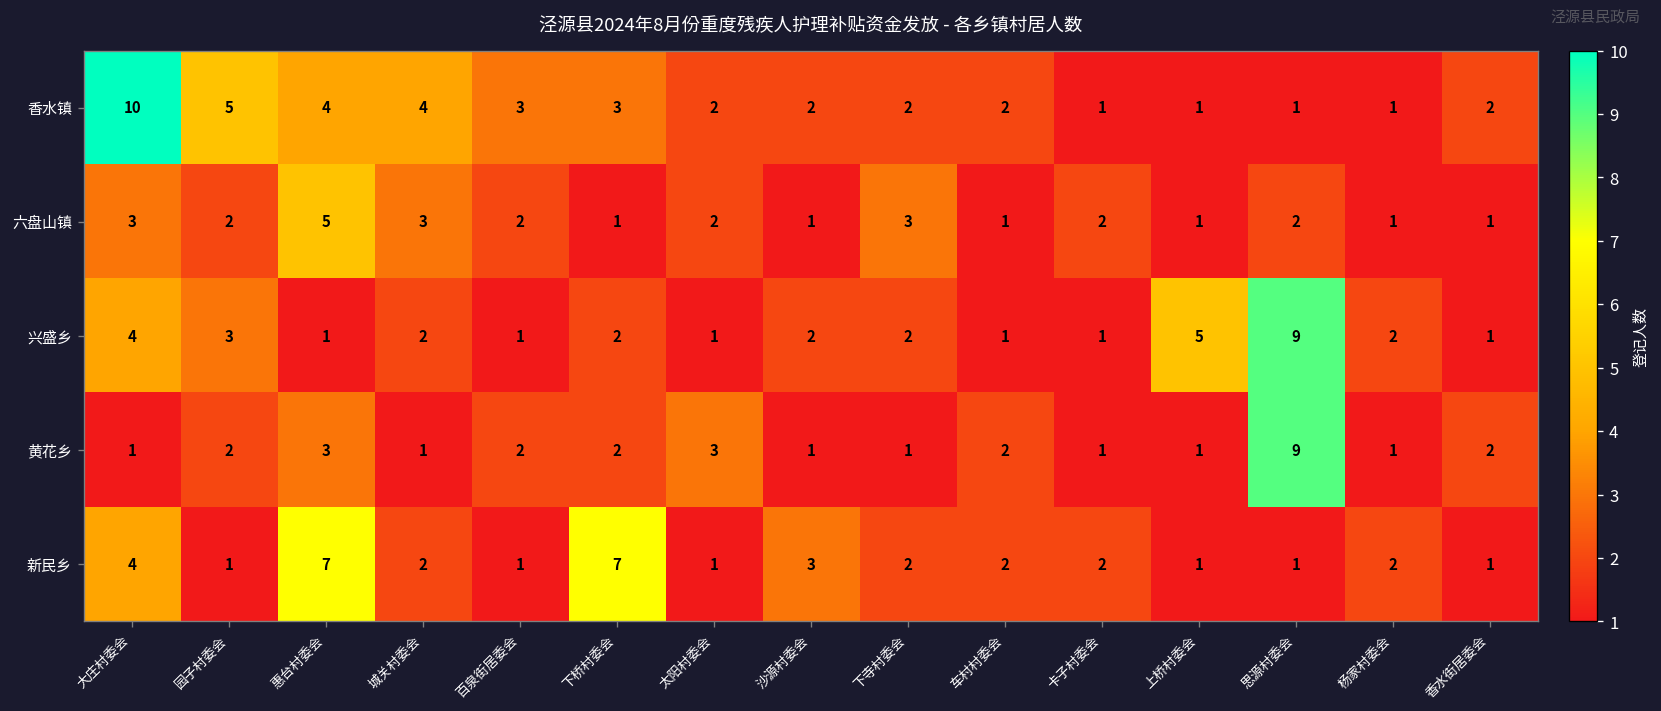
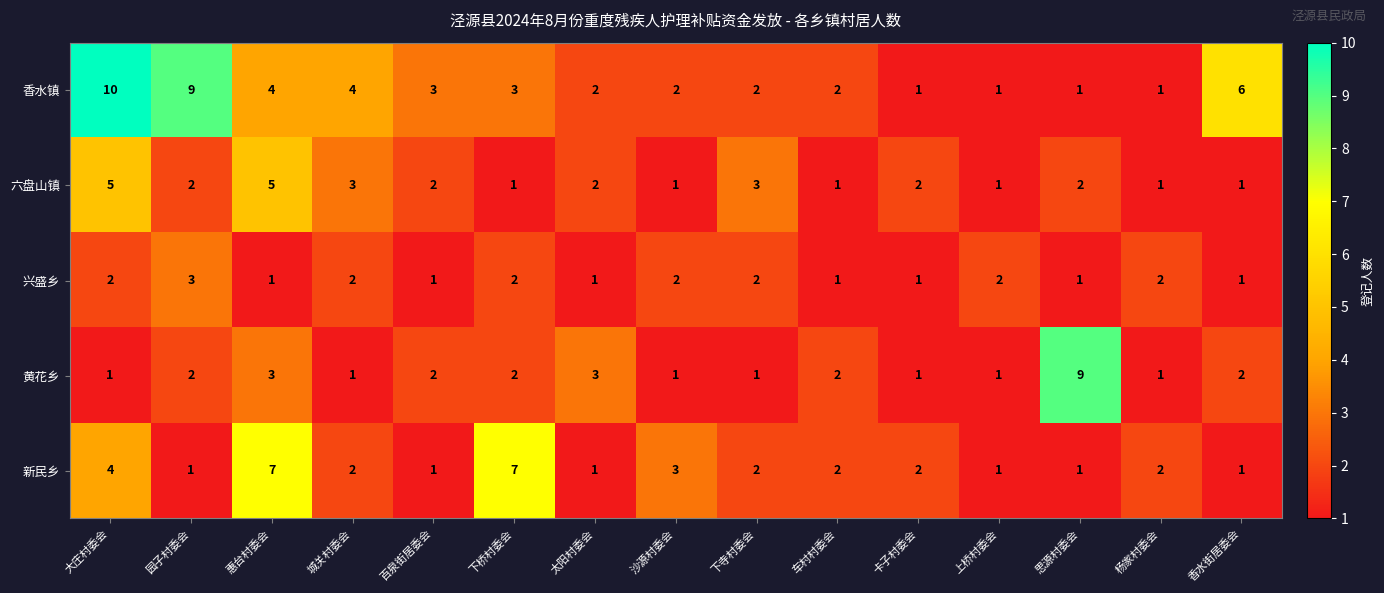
  {
    "香水镇": {
      "大庄村委会": 10,
-     "园子村委会": 5,
+     "园子村委会": 9,
      "惠台村委会": 4,
      "城关村委会": 4,
      "百泉街居委会": 3,
      "下桥村委会": 3,
      "太阳村委会": 2,
      "沙源村委会": 2,
      "下寺村委会": 2,
      "车村村委会": 2,
      "卡子村委会": 1,
      "上桥村委会": 1,
      "思源村委会": 1,
      "杨家村委会": 1,
-     "香水街居委会": 2
+     "香水街居委会": 6
    },
    "六盘山镇": {
-     "大庄村委会": 3,
+     "大庄村委会": 5,
      "园子村委会": 2,
      "惠台村委会": 5,
      "城关村委会": 3,
      "百泉街居委会": 2,
      "下桥村委会": 1,
      "太阳村委会": 2,
      "沙源村委会": 1,
      "下寺村委会": 3,
      "车村村委会": 1,
      "卡子村委会": 2,
      "上桥村委会": 1,
      "思源村委会": 2,
      "杨家村委会": 1,
      "香水街居委会": 1
    },
    "兴盛乡": {
-     "大庄村委会": 4,
+     "大庄村委会": 2,
      "园子村委会": 3,
      "惠台村委会": 1,
      "城关村委会": 2,
      "百泉街居委会": 1,
      "下桥村委会": 2,
      "太阳村委会": 1,
      "沙源村委会": 2,
      "下寺村委会": 2,
      "车村村委会": 1,
      "卡子村委会": 1,
-     "上桥村委会": 5,
-     "思源村委会": 9,
+     "上桥村委会": 2,
+     "思源村委会": 1,
      "杨家村委会": 2,
      "香水街居委会": 1
    },
    "黄花乡": {
      "大庄村委会": 1,
      "园子村委会": 2,
      "惠台村委会": 3,
      "城关村委会": 1,
      "百泉街居委会": 2,
      "下桥村委会": 2,
      "太阳村委会": 3,
      "沙源村委会": 1,
      "下寺村委会": 1,
      "车村村委会": 2,
      "卡子村委会": 1,
      "上桥村委会": 1,
      "思源村委会": 9,
      "杨家村委会": 1,
      "香水街居委会": 2
    },
    "新民乡": {
      "大庄村委会": 4,
      "园子村委会": 1,
      "惠台村委会": 7,
      "城关村委会": 2,
      "百泉街居委会": 1,
      "下桥村委会": 7,
      "太阳村委会": 1,
      "沙源村委会": 3,
      "下寺村委会": 2,
      "车村村委会": 2,
      "卡子村委会": 2,
      "上桥村委会": 1,
      "思源村委会": 1,
      "杨家村委会": 2,
      "香水街居委会": 1
    }
  }
